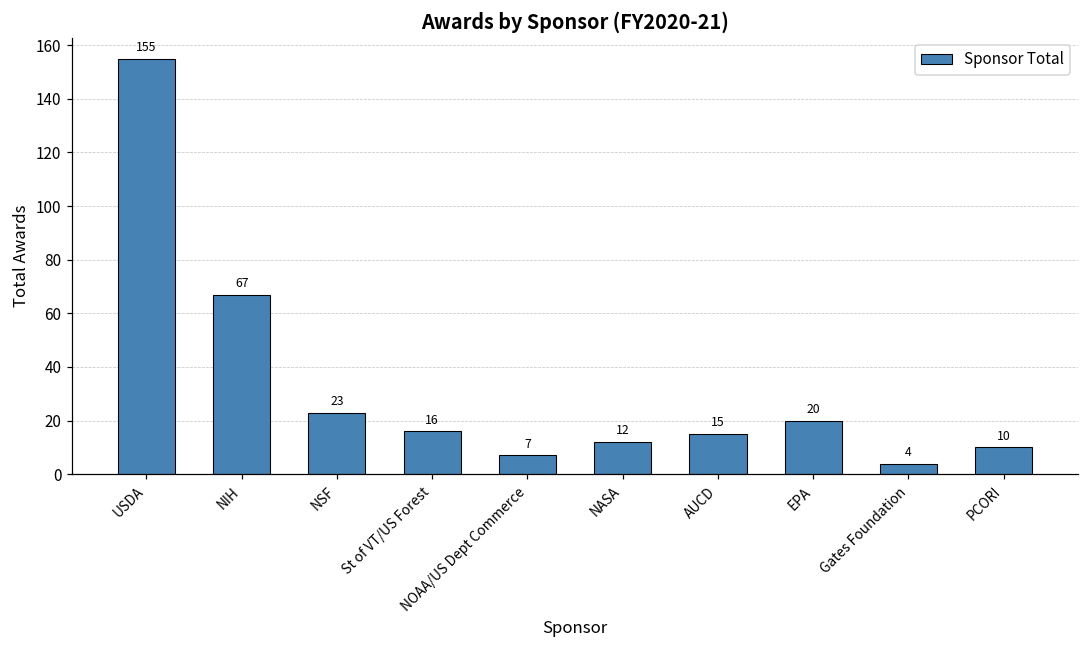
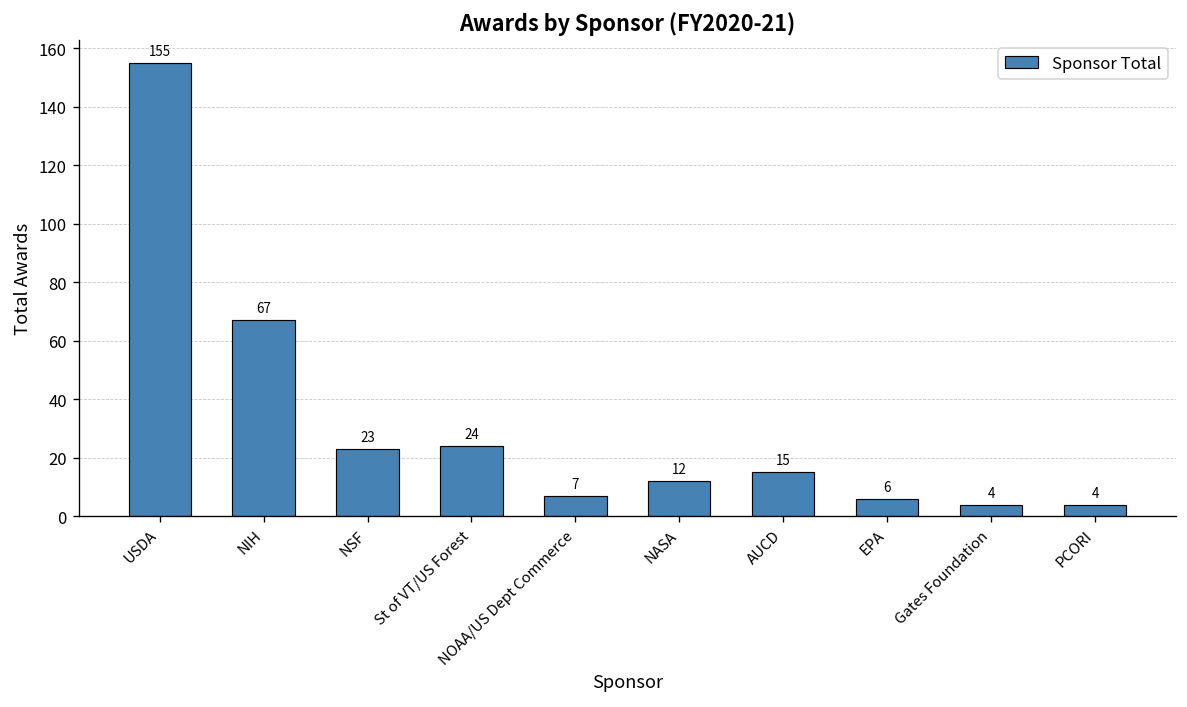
  {
    "USDA": 155,
    "NIH": 67,
    "NSF": 23,
-   "St of VT/US Forest": 16,
+   "St of VT/US Forest": 24,
    "NOAA/US Dept Commerce": 7,
    "NASA": 12,
    "AUCD": 15,
-   "EPA": 20,
+   "EPA": 6,
    "Gates Foundation": 4,
-   "PCORI": 10
+   "PCORI": 4
  }
